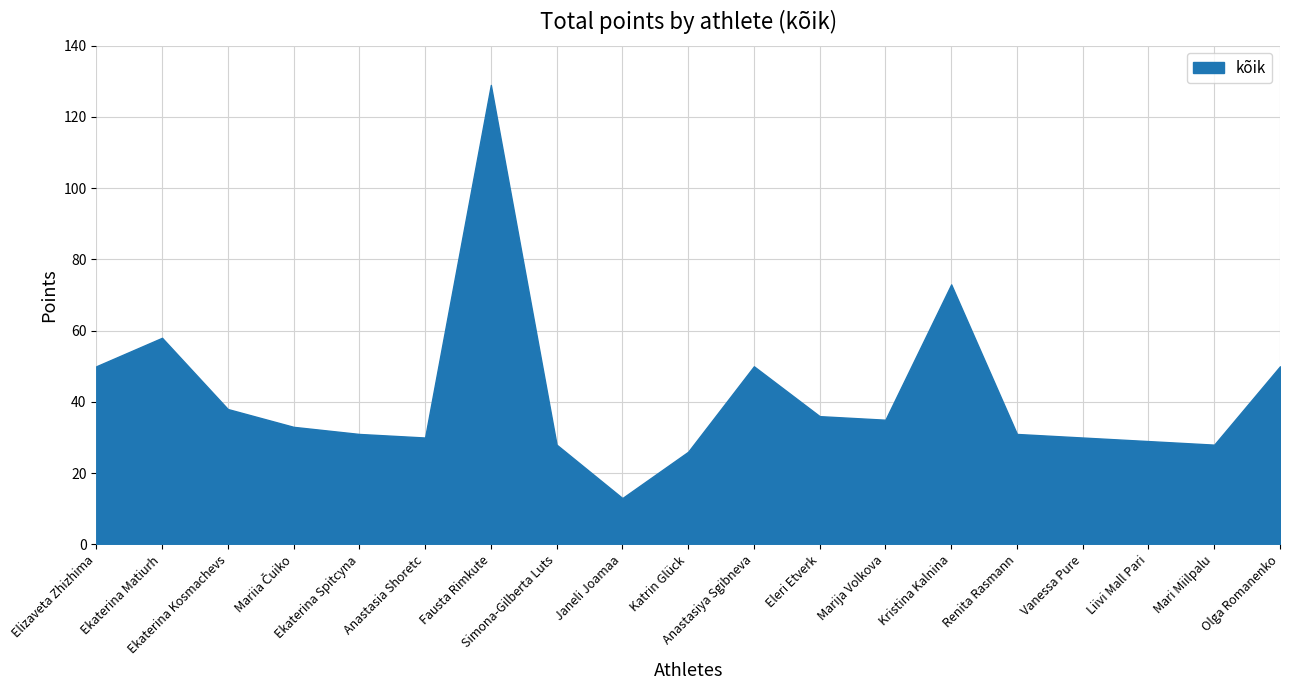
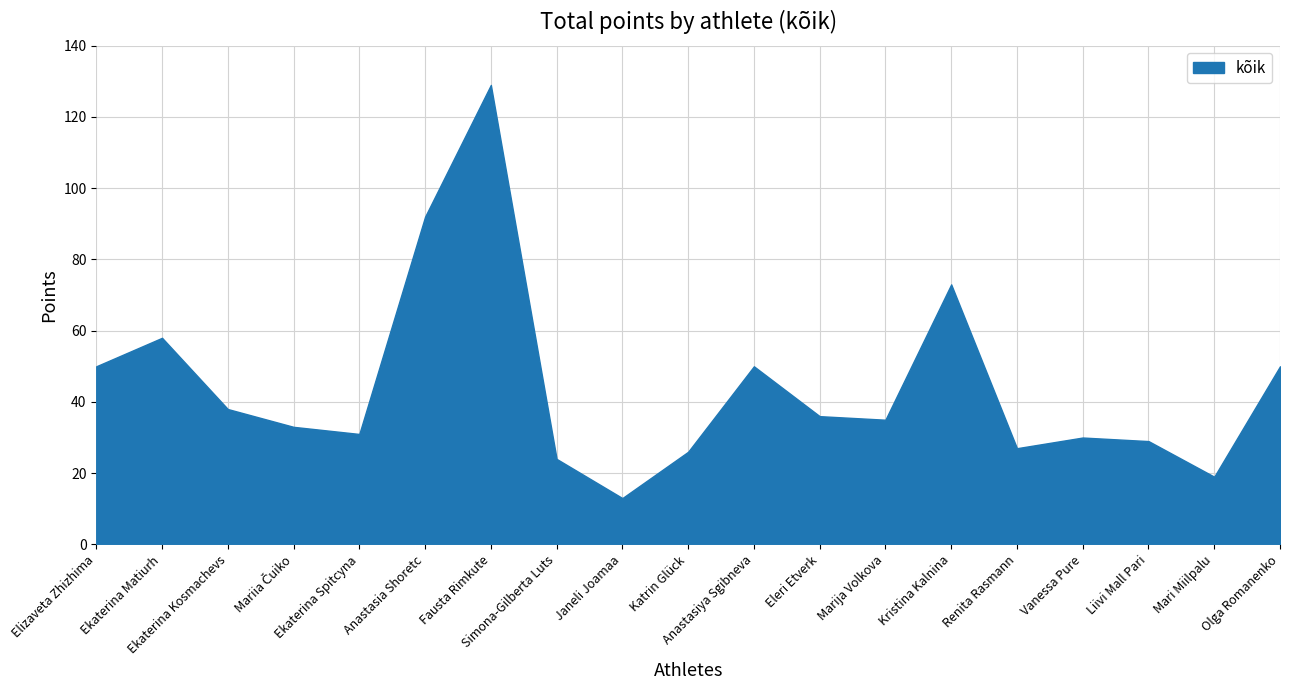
  {
    "Elizaveta Zhizhima": 50,
    "Ekaterina Matiurh": 58,
    "Ekaterina Kosmachevs": 38,
    "Mariia Čuiko": 33,
    "Ekaterina Spitcyna": 31,
-   "Anastasia Shoretc": 30,
+   "Anastasia Shoretc": 92,
    "Fausta Rimkute": 129,
-   "Simona-Gilberta Luts": 28,
+   "Simona-Gilberta Luts": 24,
    "Janeli Joamaa": 13,
    "Katrin Glück": 26,
    "Anastasiya Sgibneva": 50,
    "Eleri Etverk": 36,
    "Marija Volkova": 35,
    "Kristina Kalnina": 73,
-   "Renita Rasmann": 31,
+   "Renita Rasmann": 27,
    "Vanessa Pure": 30,
    "Liivi Mall Pari": 29,
-   "Mari Miilpalu": 28,
+   "Mari Miilpalu": 19,
    "Olga Romanenko": 50
  }
